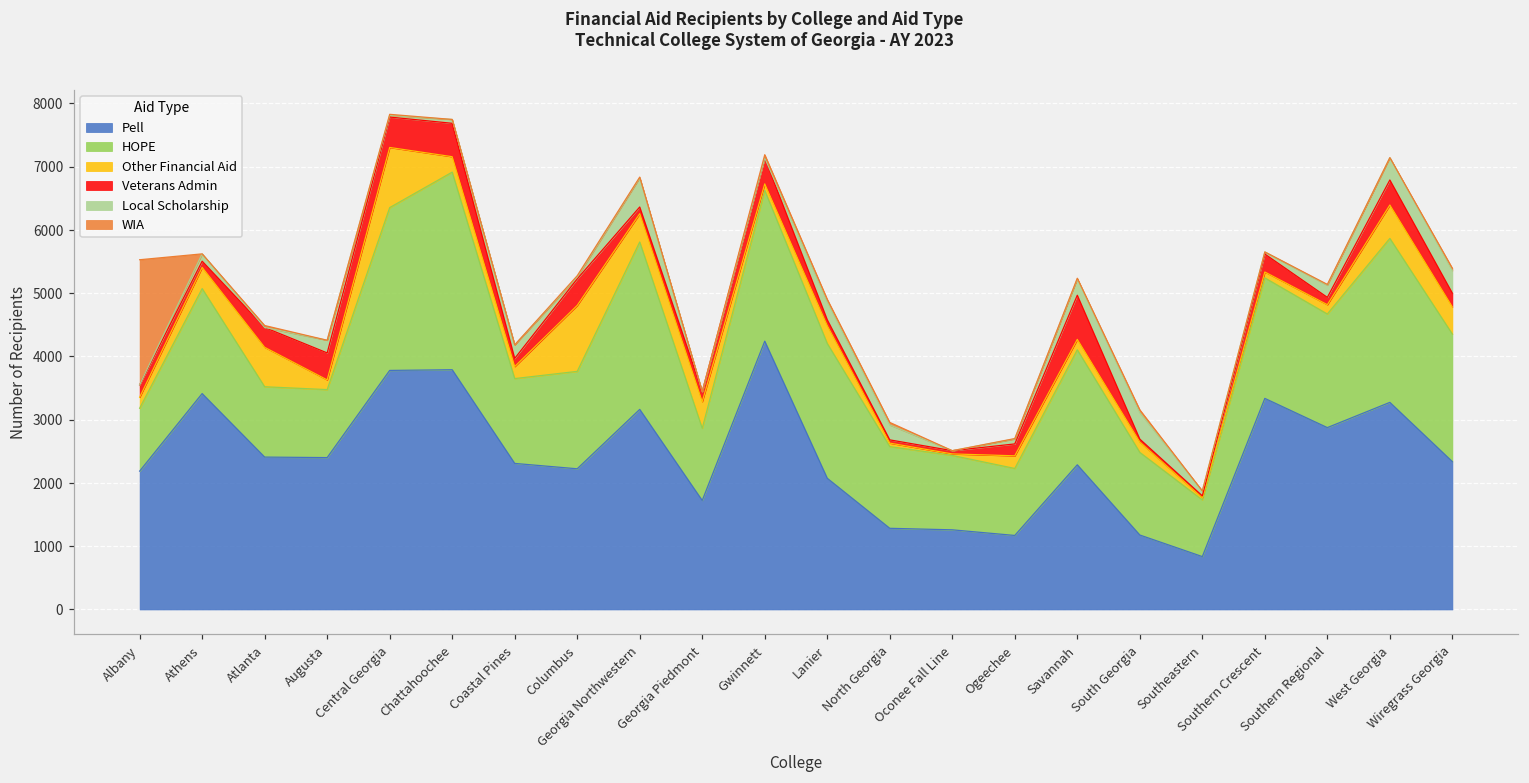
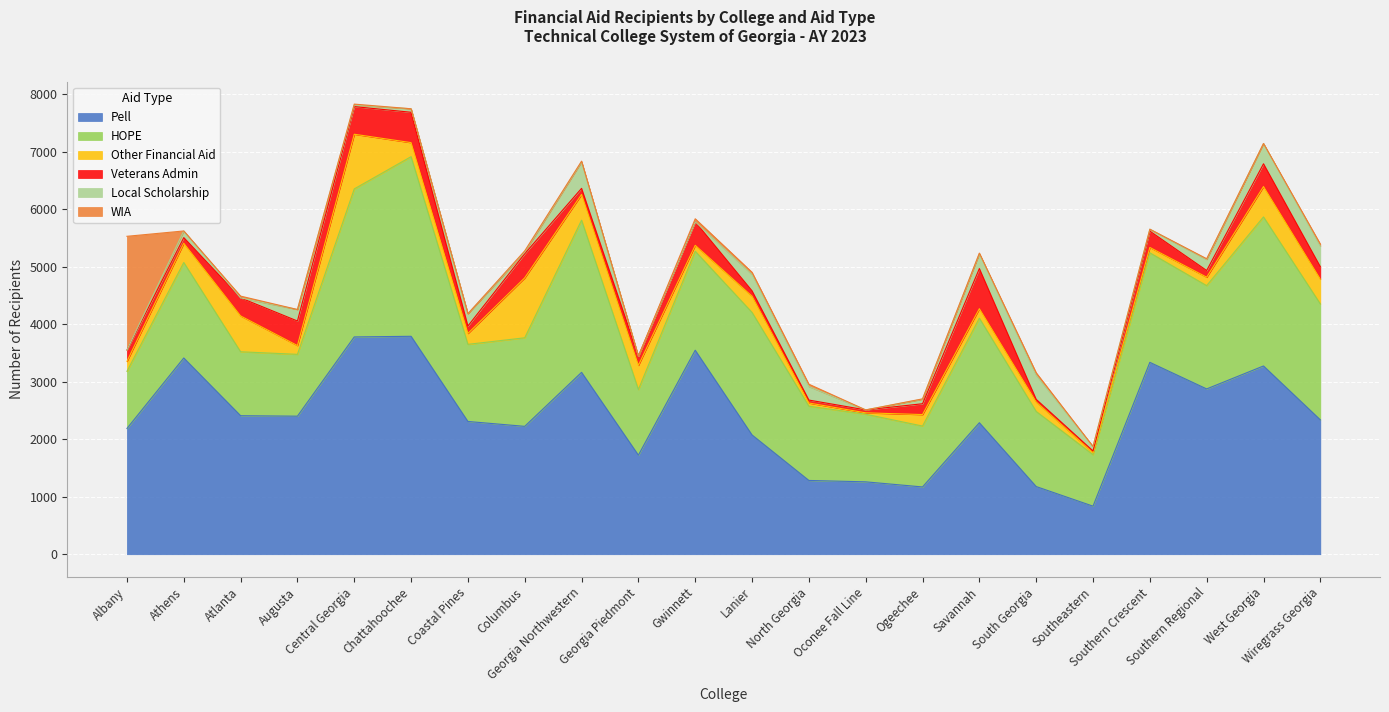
  {
    "Pell": {
      "Albany": 2200,
      "Athens": 3400,
      "Atlanta": 2400,
      "Augusta": 2400,
      "Central Georgia": 3800,
      "Chattahoochee": 3800,
      "Coastal Pines": 2300,
      "Columbus": 2200,
      "Georgia Northwestern": 3200,
      "Georgia Piedmont": 1700,
-     "Gwinnett": 4200,
+     "Gwinnett": 3500,
      "Lanier": 2100,
      "North Georgia": 1300,
      "Oconee Fall Line": 1300,
      "Ogeechee": 1200,
      "Savannah": 2300,
      "South Georgia": 1200,
      "Southeastern": 800,
      "Southern Crescent": 3300,
      "Southern Regional": 2900,
      "West Georgia": 3300,
      "Wiregrass Georgia": 2300
    },
    "HOPE": {
      "Albany": 1000,
      "Athens": 1700,
      "Atlanta": 1100,
      "Augusta": 1100,
      "Central Georgia": 2600,
      "Chattahoochee": 3100,
      "Coastal Pines": 1300,
      "Columbus": 1500,
      "Georgia Northwestern": 2600,
      "Georgia Piedmont": 1100,
-     "Gwinnett": 2400,
+     "Gwinnett": 1700,
      "Lanier": 2100,
      "North Georgia": 1300,
      "Ogeechee": 1100,
      "Savannah": 1800,
      "South Georgia": 1300,
      "Southern Crescent": 1900,
      "Southern Regional": 1800,
      "West Georgia": 2600,
      "Wiregrass Georgia": 2000
    },
    "Other Financial Aid": {
      "Albany": 200,
      "Athens": 300,
      "Atlanta": 600,
      "Augusta": 200,
      "Central Georgia": 1000,
      "Chattahoochee": 200,
      "Coastal Pines": 200,
      "Columbus": 1000,
      "Georgia Northwestern": 400,
      "Georgia Piedmont": 400,
      "Gwinnett": 100,
      "Lanier": 300,
      "North Georgia": 100,
      "Ogeechee": 200,
      "Savannah": 200,
      "South Georgia": 200,
      "Southern Crescent": 100,
      "Southern Regional": 100,
      "West Georgia": 500,
      "Wiregrass Georgia": 400
    },
    "Veterans Admin": {
      "Athens": 100,
      "Augusta": 400,
      "Chattahoochee": 500,
      "Coastal Pines": 100,
      "Georgia Northwestern": 100,
      "Lanier": 100,
      "North Georgia": 100,
      "Ogeechee": 200,
      "Savannah": 700,
      "South Georgia": 0,
      "Southern Regional": 100,
      "West Georgia": 400,
      "Wiregrass Georgia": 200
    },
    "WIA": {
      "Albany": 2000,
      "Gwinnett": 100
    }
  }
